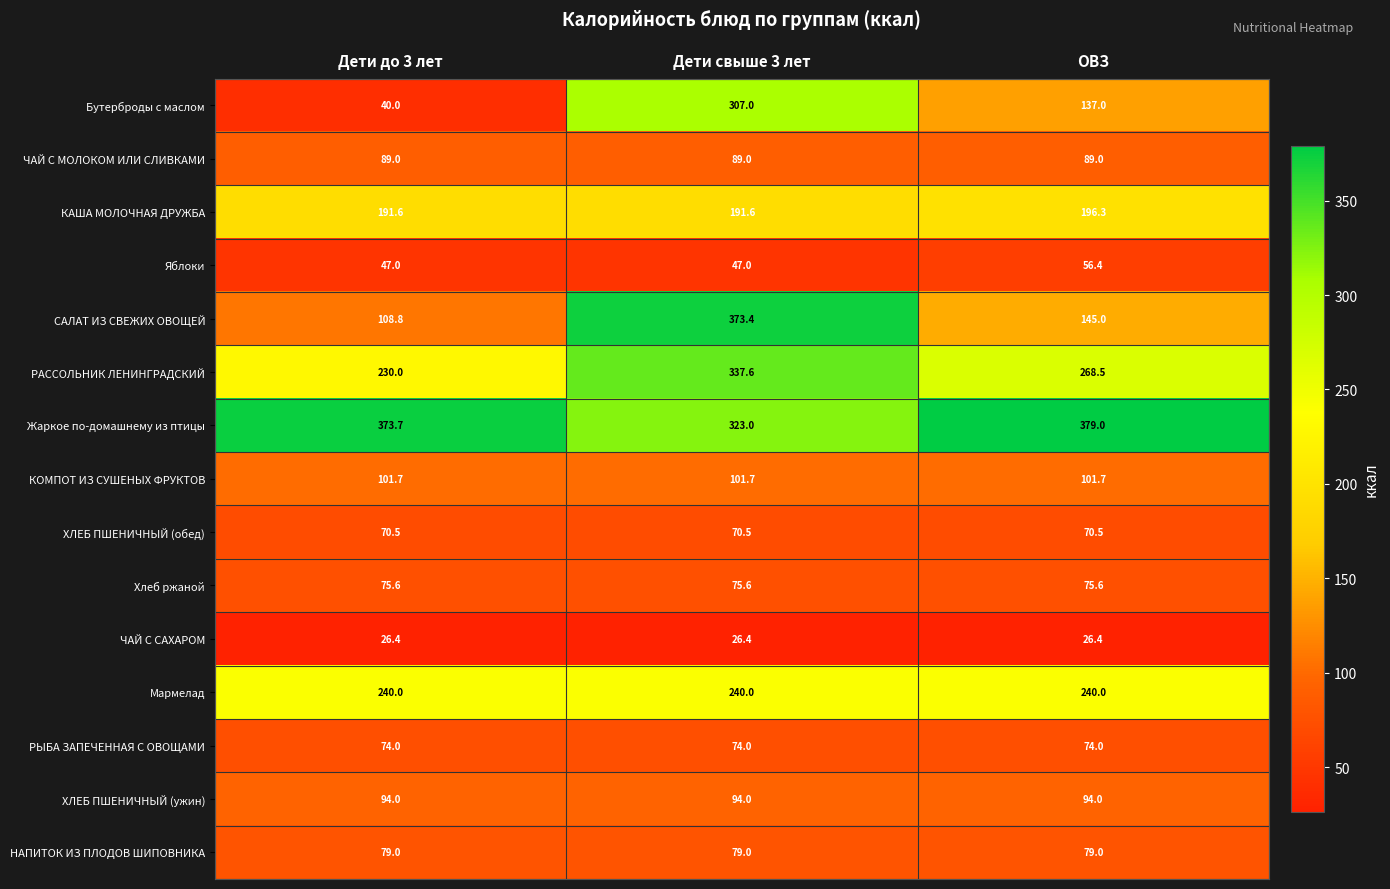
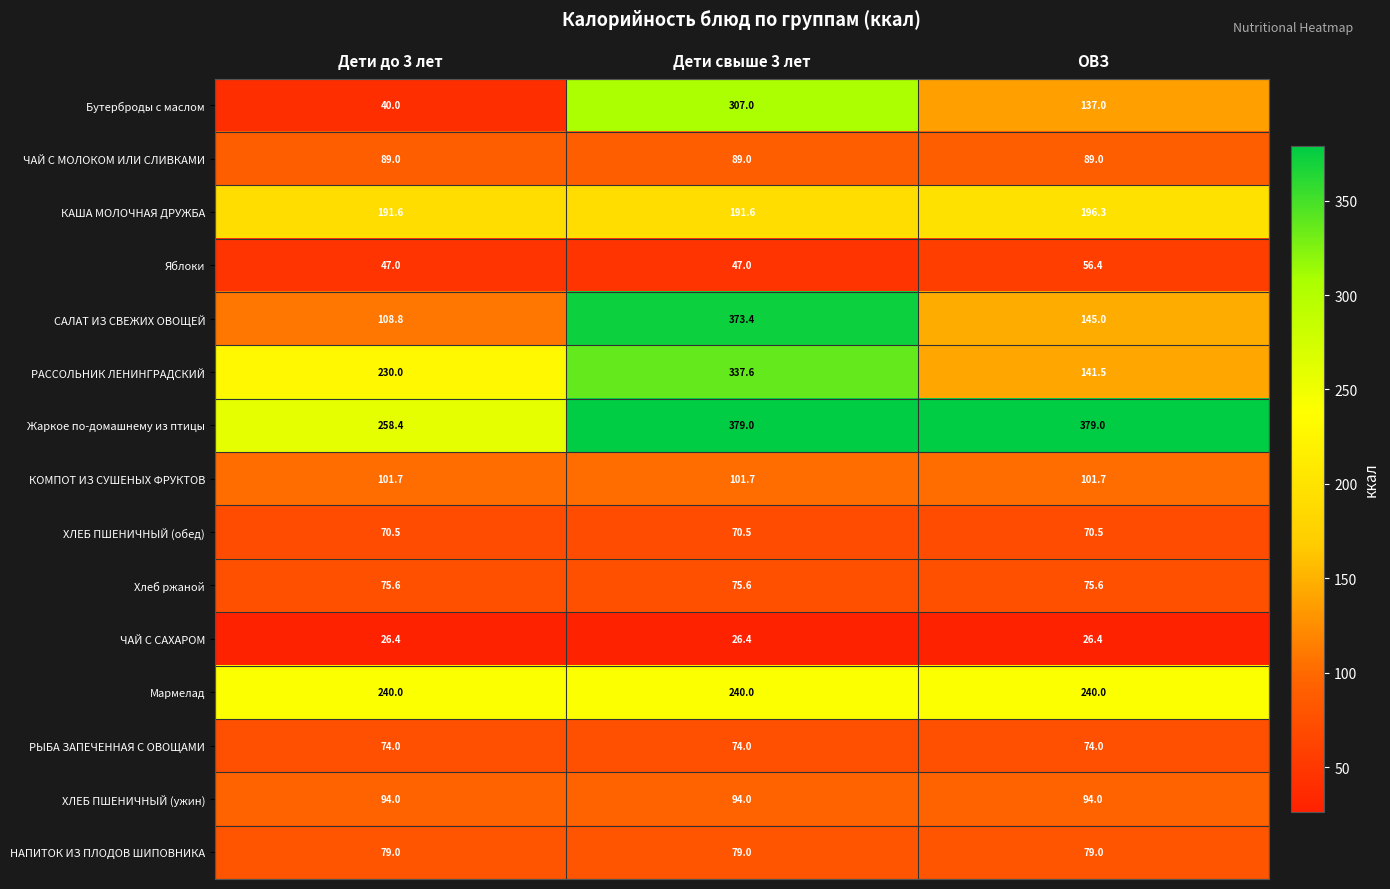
  {
    "Бутерброды с маслом": {
      "Дети до 3 лет": 40.0,
      "Дети свыше 3 лет": 307.0,
      "ОВЗ": 137.0
    },
    "ЧАЙ С МОЛОКОМ ИЛИ СЛИВКАМИ": {
      "Дети до 3 лет": 89.0,
      "Дети свыше 3 лет": 89.0,
      "ОВЗ": 89.0
    },
    "КАША МОЛОЧНАЯ ДРУЖБА": {
      "Дети до 3 лет": 191.6,
      "Дети свыше 3 лет": 191.6,
      "ОВЗ": 196.3
    },
    "Яблоки": {
      "Дети до 3 лет": 47.0,
      "Дети свыше 3 лет": 47.0,
      "ОВЗ": 56.4
    },
    "САЛАТ ИЗ СВЕЖИХ ОВОЩЕЙ": {
      "Дети до 3 лет": 108.8,
      "Дети свыше 3 лет": 373.4,
      "ОВЗ": 145.0
    },
    "РАССОЛЬНИК ЛЕНИНГРАДСКИЙ": {
      "Дети до 3 лет": 230.0,
      "Дети свыше 3 лет": 337.6,
-     "ОВЗ": 268.5
+     "ОВЗ": 141.5
    },
    "Жаркое по-домашнему из птицы": {
-     "Дети до 3 лет": 373.7,
-     "Дети свыше 3 лет": 323.0,
+     "Дети до 3 лет": 258.4,
+     "Дети свыше 3 лет": 379.0,
      "ОВЗ": 379.0
    },
    "КОМПОТ ИЗ СУШЕНЫХ ФРУКТОВ": {
      "Дети до 3 лет": 101.7,
      "Дети свыше 3 лет": 101.7,
      "ОВЗ": 101.7
    },
    "ХЛЕБ ПШЕНИЧНЫЙ (обед)": {
      "Дети до 3 лет": 70.5,
      "Дети свыше 3 лет": 70.5,
      "ОВЗ": 70.5
    },
    "Хлеб ржаной": {
      "Дети до 3 лет": 75.6,
      "Дети свыше 3 лет": 75.6,
      "ОВЗ": 75.6
    },
    "ЧАЙ С САХАРОМ": {
      "Дети до 3 лет": 26.4,
      "Дети свыше 3 лет": 26.4,
      "ОВЗ": 26.4
    },
    "Мармелад": {
      "Дети до 3 лет": 240.0,
      "Дети свыше 3 лет": 240.0,
      "ОВЗ": 240.0
    },
    "РЫБА ЗАПЕЧЕННАЯ С ОВОЩАМИ": {
      "Дети до 3 лет": 74.0,
      "Дети свыше 3 лет": 74.0,
      "ОВЗ": 74.0
    },
    "ХЛЕБ ПШЕНИЧНЫЙ (ужин)": {
      "Дети до 3 лет": 94.0,
      "Дети свыше 3 лет": 94.0,
      "ОВЗ": 94.0
    },
    "НАПИТОК ИЗ ПЛОДОВ ШИПОВНИКА": {
      "Дети до 3 лет": 79.0,
      "Дети свыше 3 лет": 79.0,
      "ОВЗ": 79.0
    }
  }
